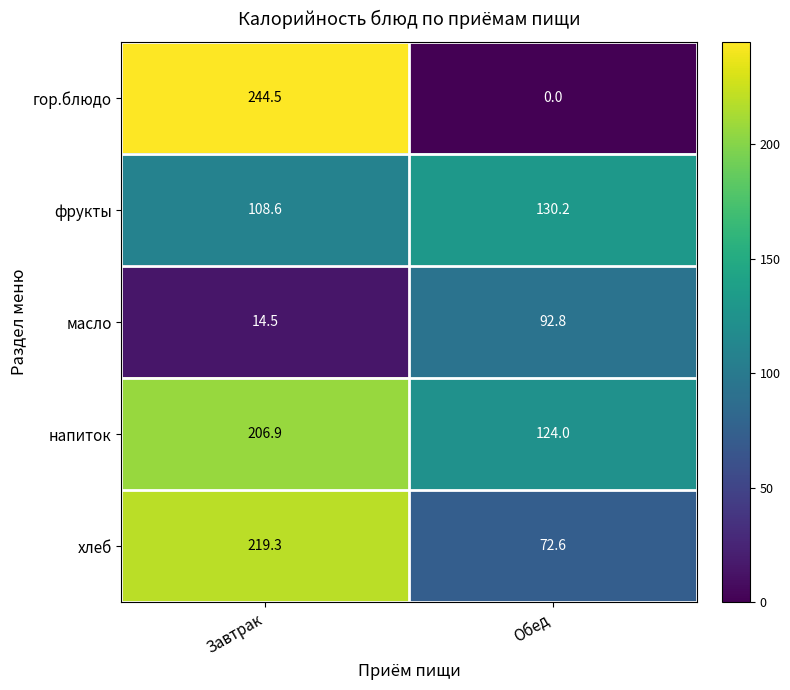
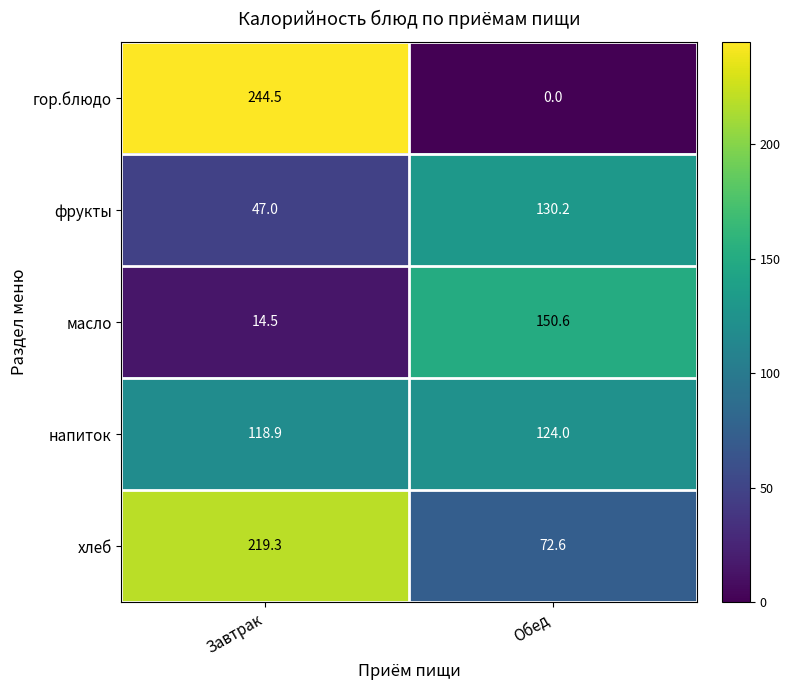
  {
    "гор.блюдо": {
      "Завтрак": 244.5,
      "Обед": 0.0
    },
    "фрукты": {
-     "Завтрак": 108.6,
+     "Завтрак": 47.0,
      "Обед": 130.2
    },
    "масло": {
      "Завтрак": 14.5,
-     "Обед": 92.8
+     "Обед": 150.6
    },
    "напиток": {
-     "Завтрак": 206.9,
+     "Завтрак": 118.9,
      "Обед": 124.0
    },
    "хлеб": {
      "Завтрак": 219.3,
      "Обед": 72.6
    }
  }
